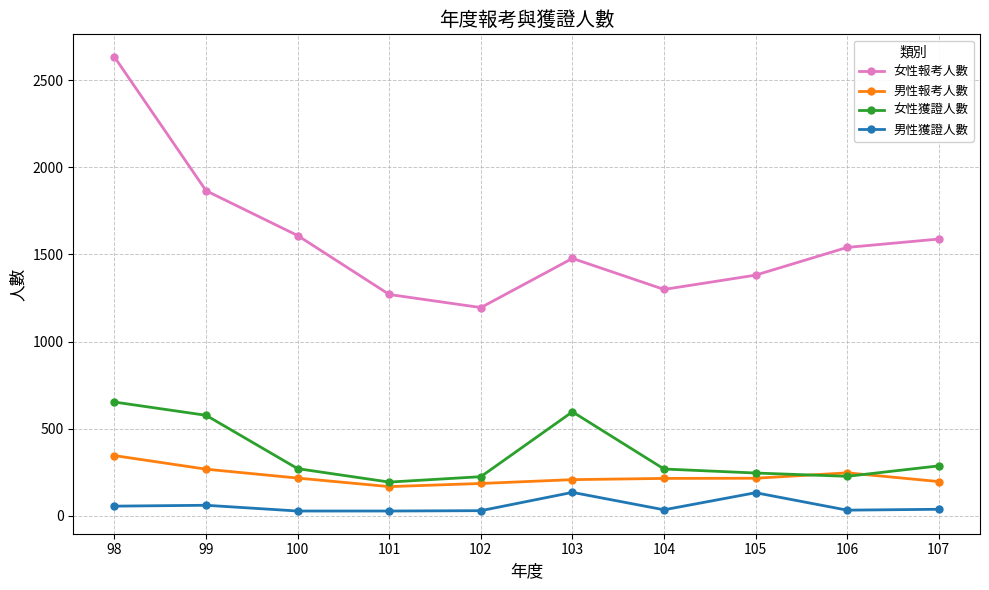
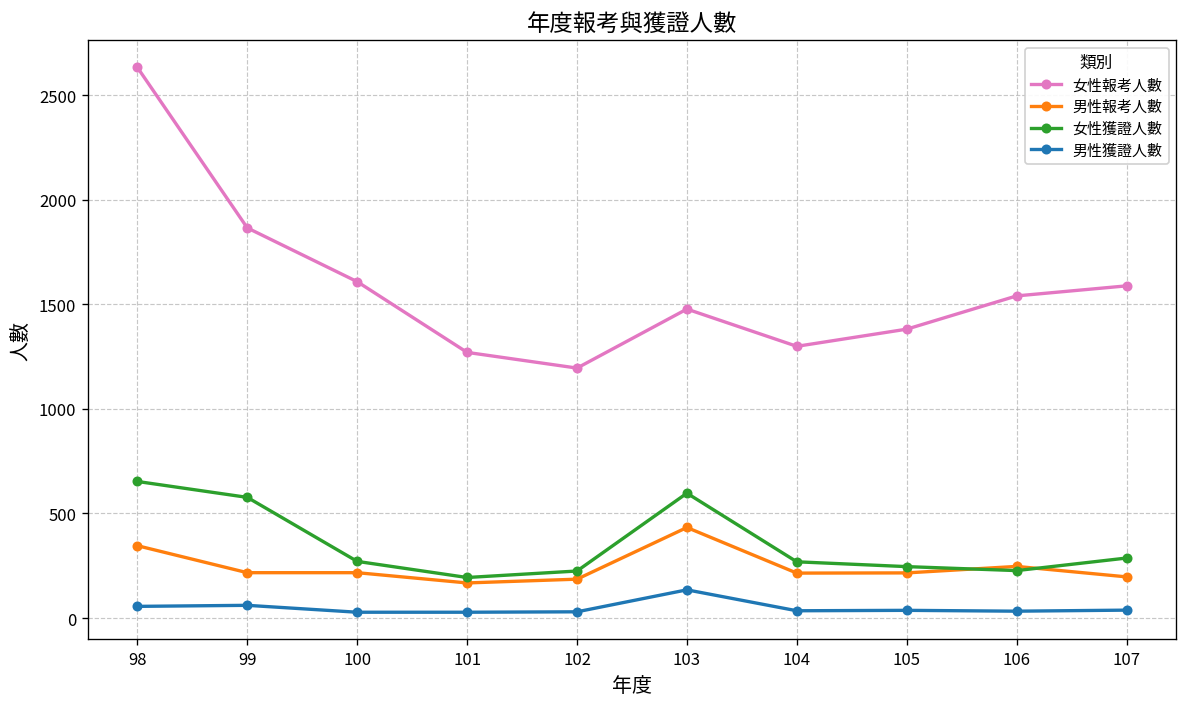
  {
    "女性報考人數": {
      "98": 2630,
      "99": 1870,
      "100": 1610,
      "101": 1270,
      "102": 1200,
      "103": 1480,
      "104": 1300,
      "105": 1380,
      "106": 1540,
      "107": 1590
    },
    "男性報考人數": {
      "98": 350,
-     "99": 270,
+     "99": 220,
      "100": 220,
      "101": 170,
      "102": 190,
-     "103": 210,
+     "103": 430,
      "104": 220,
      "105": 220,
      "106": 250,
      "107": 200
    },
    "女性獲證人數": {
      "98": 650,
      "99": 580,
      "100": 270,
      "101": 190,
      "102": 230,
      "103": 600,
      "104": 270,
      "105": 250,
      "106": 230,
      "107": 290
    },
    "男性獲證人數": {
      "98": 60,
      "99": 60,
      "100": 30,
      "101": 30,
      "102": 30,
      "103": 140,
      "104": 40,
-     "105": 130,
+     "105": 40,
      "106": 30,
      "107": 40
    }
  }
